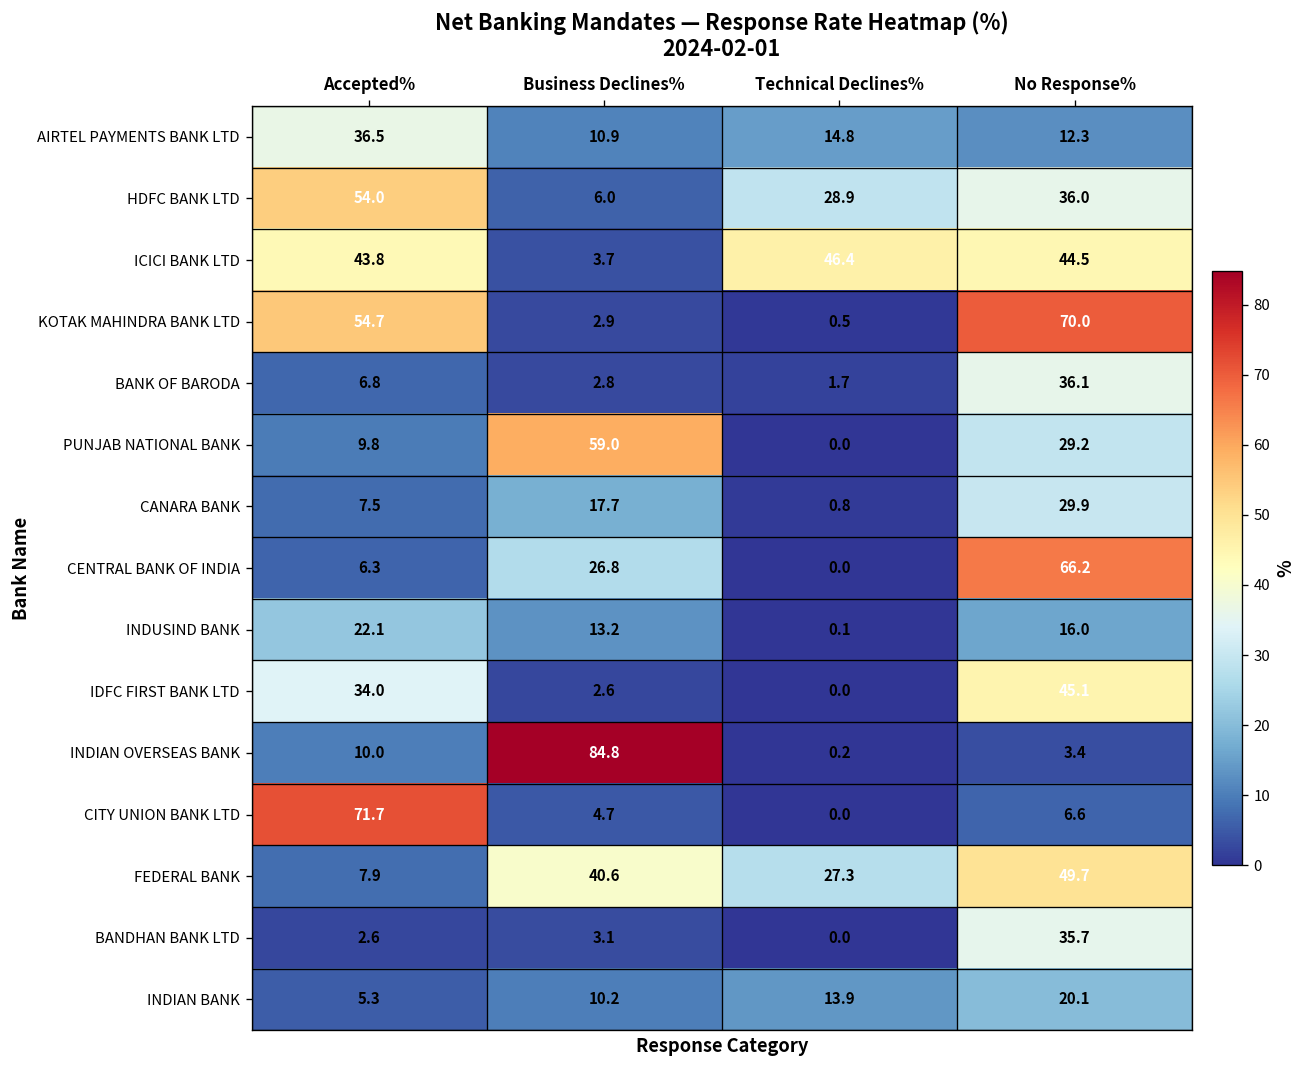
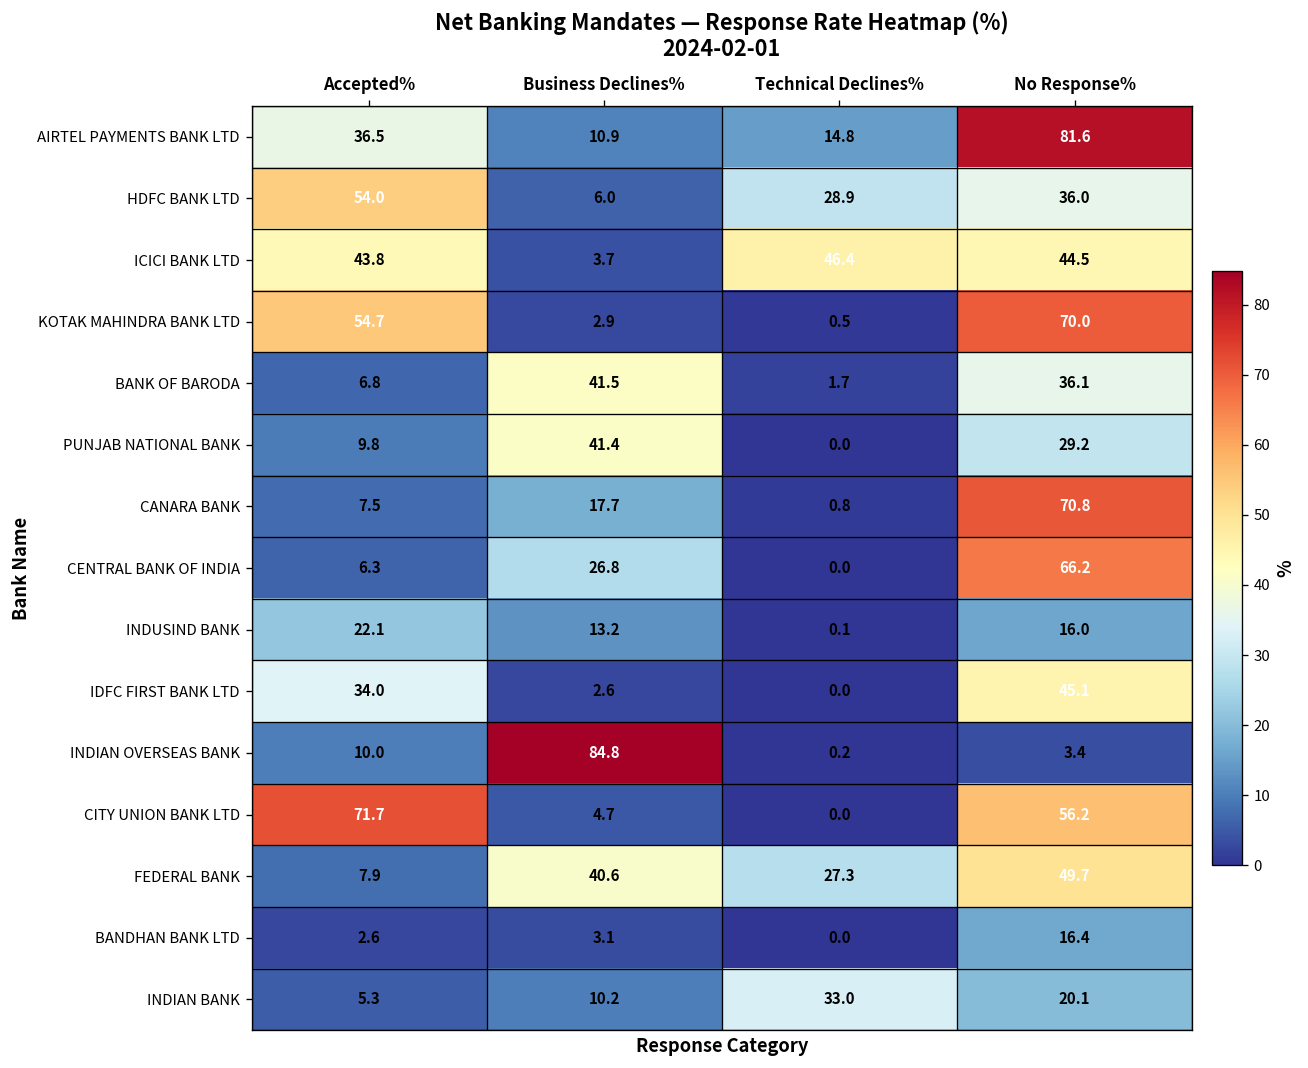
  {
    "AIRTEL PAYMENTS BANK LTD": {
      "Accepted%": 36.5,
      "Business Declines%": 10.9,
      "Technical Declines%": 14.8,
-     "No Response%": 12.3
+     "No Response%": 81.6
    },
    "HDFC BANK LTD": {
      "Accepted%": 54.0,
      "Business Declines%": 6.0,
      "Technical Declines%": 28.9,
      "No Response%": 36.0
    },
    "ICICI BANK LTD": {
      "Accepted%": 43.8,
      "Business Declines%": 3.7,
      "Technical Declines%": 46.4,
      "No Response%": 44.5
    },
    "KOTAK MAHINDRA BANK LTD": {
      "Accepted%": 54.7,
      "Business Declines%": 2.9,
      "Technical Declines%": 0.5,
      "No Response%": 70.0
    },
    "BANK OF BARODA": {
      "Accepted%": 6.8,
-     "Business Declines%": 2.8,
+     "Business Declines%": 41.5,
      "Technical Declines%": 1.7,
      "No Response%": 36.1
    },
    "PUNJAB NATIONAL BANK": {
      "Accepted%": 9.8,
-     "Business Declines%": 59.0,
+     "Business Declines%": 41.4,
      "Technical Declines%": 0.0,
      "No Response%": 29.2
    },
    "CANARA BANK": {
      "Accepted%": 7.5,
      "Business Declines%": 17.7,
      "Technical Declines%": 0.8,
-     "No Response%": 29.9
+     "No Response%": 70.8
    },
    "CENTRAL BANK OF INDIA": {
      "Accepted%": 6.3,
      "Business Declines%": 26.8,
      "Technical Declines%": 0.0,
      "No Response%": 66.2
    },
    "INDUSIND BANK": {
      "Accepted%": 22.1,
      "Business Declines%": 13.2,
      "Technical Declines%": 0.1,
      "No Response%": 16.0
    },
    "IDFC FIRST BANK LTD": {
      "Accepted%": 34.0,
      "Business Declines%": 2.6,
      "Technical Declines%": 0.0,
      "No Response%": 45.1
    },
    "INDIAN OVERSEAS BANK": {
      "Accepted%": 10.0,
      "Business Declines%": 84.8,
      "Technical Declines%": 0.2,
      "No Response%": 3.4
    },
    "CITY UNION BANK LTD": {
      "Accepted%": 71.7,
      "Business Declines%": 4.7,
      "Technical Declines%": 0.0,
-     "No Response%": 6.6
+     "No Response%": 56.2
    },
    "FEDERAL BANK": {
      "Accepted%": 7.9,
      "Business Declines%": 40.6,
      "Technical Declines%": 27.3,
      "No Response%": 49.7
    },
    "BANDHAN BANK LTD": {
      "Accepted%": 2.6,
      "Business Declines%": 3.1,
      "Technical Declines%": 0.0,
-     "No Response%": 35.7
+     "No Response%": 16.4
    },
    "INDIAN BANK": {
      "Accepted%": 5.3,
      "Business Declines%": 10.2,
-     "Technical Declines%": 13.9,
+     "Technical Declines%": 33.0,
      "No Response%": 20.1
    }
  }
